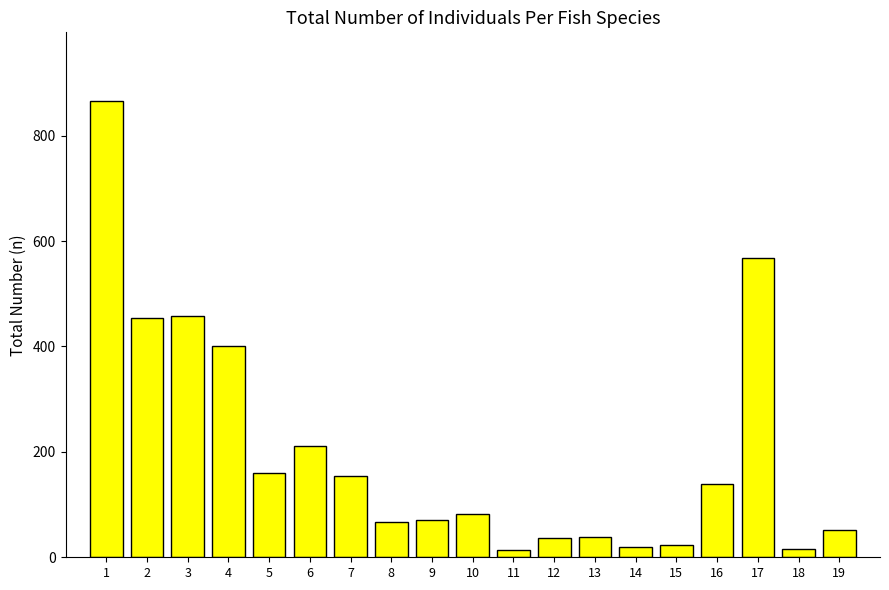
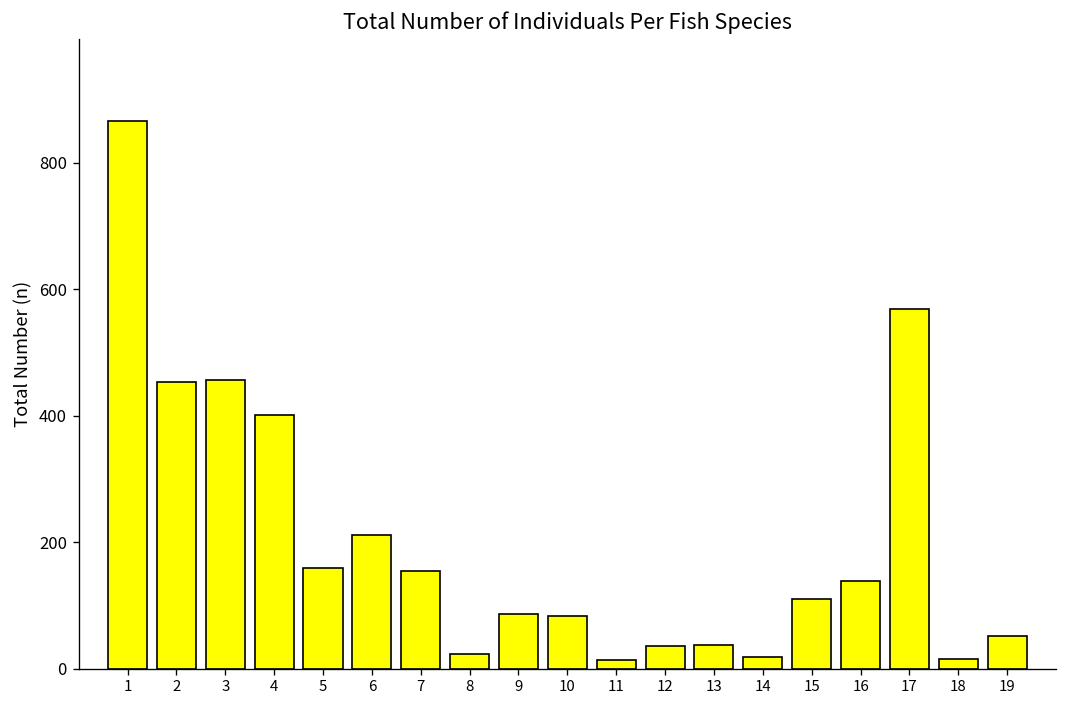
  {
    "1": 870,
    "2": 450,
    "3": 460,
    "4": 400,
    "5": 160,
    "6": 210,
    "7": 150,
-   "8": 70,
-   "9": 70,
+   "8": 20,
+   "9": 90,
    "10": 80,
    "11": 10,
    "12": 40,
    "13": 40,
    "14": 20,
-   "15": 20,
+   "15": 110,
    "16": 140,
    "17": 570,
    "18": 20,
    "19": 50
  }
